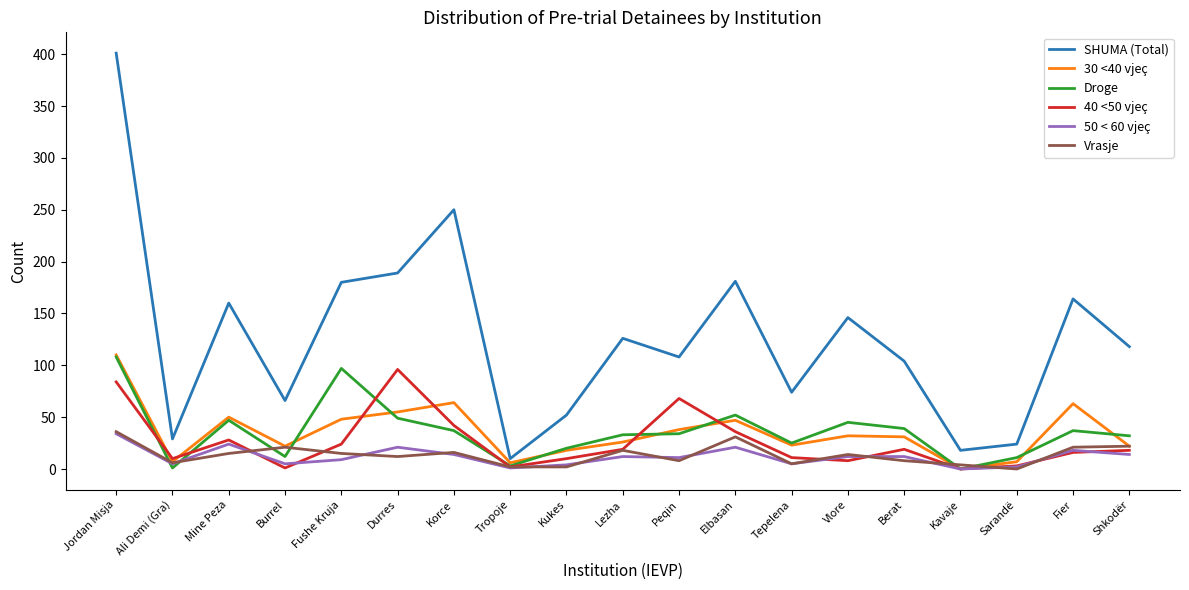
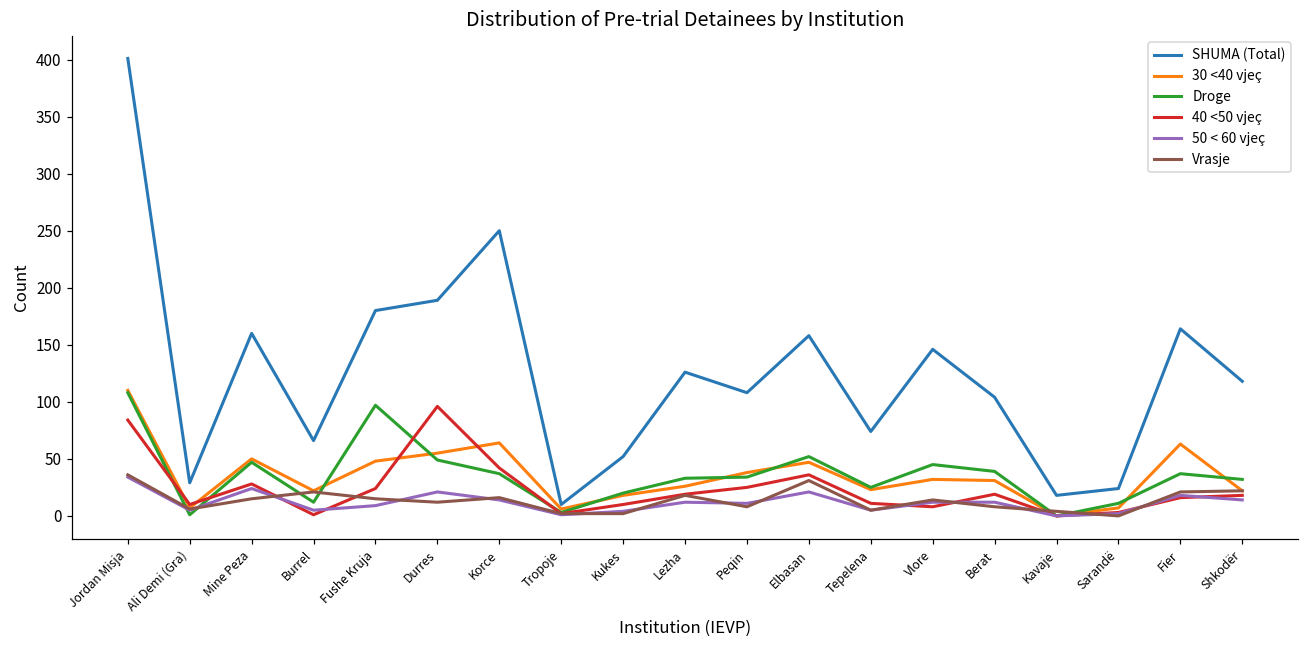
  {
    "SHUMA (Total)": {
      "Jordan Misja": 401,
      "Ali Demi (Gra)": 29,
      "Mine Peza": 160,
      "Burrel": 66,
      "Fushe Kruja": 180,
      "Durres": 189,
      "Korce": 250,
      "Tropoje": 10,
      "Kukes": 52,
      "Lezha": 126,
      "Peqin": 108,
-     "Elbasan": 181,
+     "Elbasan": 158,
      "Tepelena": 74,
      "Vlore": 146,
      "Berat": 104,
      "Kavaje": 18,
      "Sarandë": 24,
      "Fier": 164,
      "Shkodër": 118
    },
    "30 <40 vjeç": {
      "Mine Peza": 50,
      "Fushe Kruja": 48,
      "Durres": 55,
      "Korce": 64,
      "Tropoje": 6,
      "Lezha": 26,
      "Peqin": 38,
      "Elbasan": 47,
      "Vlore": 32,
      "Berat": 31,
      "Sarandë": 7,
      "Fier": 63
    },
    "Droge": {
      "Ali Demi (Gra)": 1,
      "Mine Peza": 47,
      "Burrel": 12,
      "Fushe Kruja": 97,
      "Durres": 49,
      "Korce": 37,
      "Lezha": 33,
      "Peqin": 34,
      "Elbasan": 52,
      "Vlore": 45,
      "Berat": 39,
      "Sarandë": 11,
      "Fier": 37,
      "Shkodër": 32
    },
    "40 <50 vjeç": {
      "Jordan Misja": 84,
      "Ali Demi (Gra)": 10,
      "Mine Peza": 28,
      "Burrel": 1,
      "Fushe Kruja": 24,
      "Durres": 96,
      "Korce": 42,
      "Kukes": 10,
-     "Peqin": 68,
+     "Peqin": 25,
      "Elbasan": 36,
      "Tepelena": 11,
      "Vlore": 8,
      "Berat": 19,
      "Shkodër": 18
    },
    "50 < 60 vjeç": {
      "Mine Peza": 24,
      "Burrel": 5,
      "Fushe Kruja": 9,
      "Durres": 21,
      "Lezha": 12,
      "Peqin": 11,
      "Elbasan": 21,
      "Berat": 12,
      "Shkodër": 14
    },
    "Vrasje": {
      "Mine Peza": 15,
      "Fushe Kruja": 15,
      "Durres": 12,
      "Peqin": 8,
      "Elbasan": 31,
      "Berat": 8,
      "Kavaje": 4,
      "Fier": 21
    }
  }
